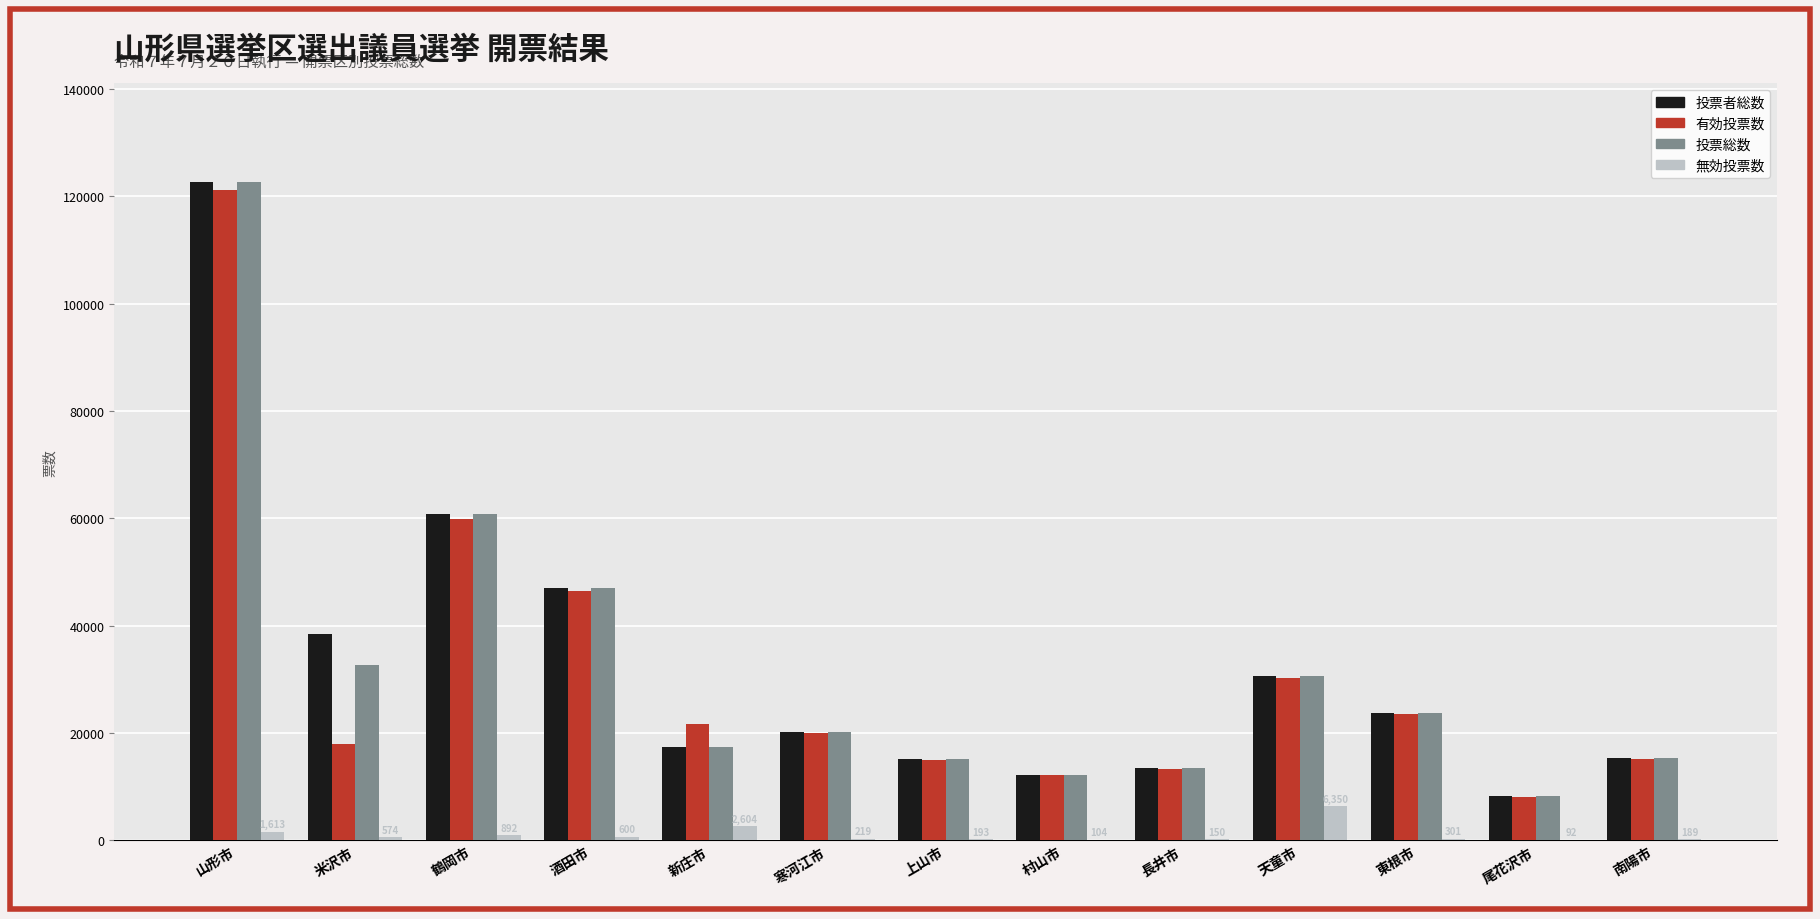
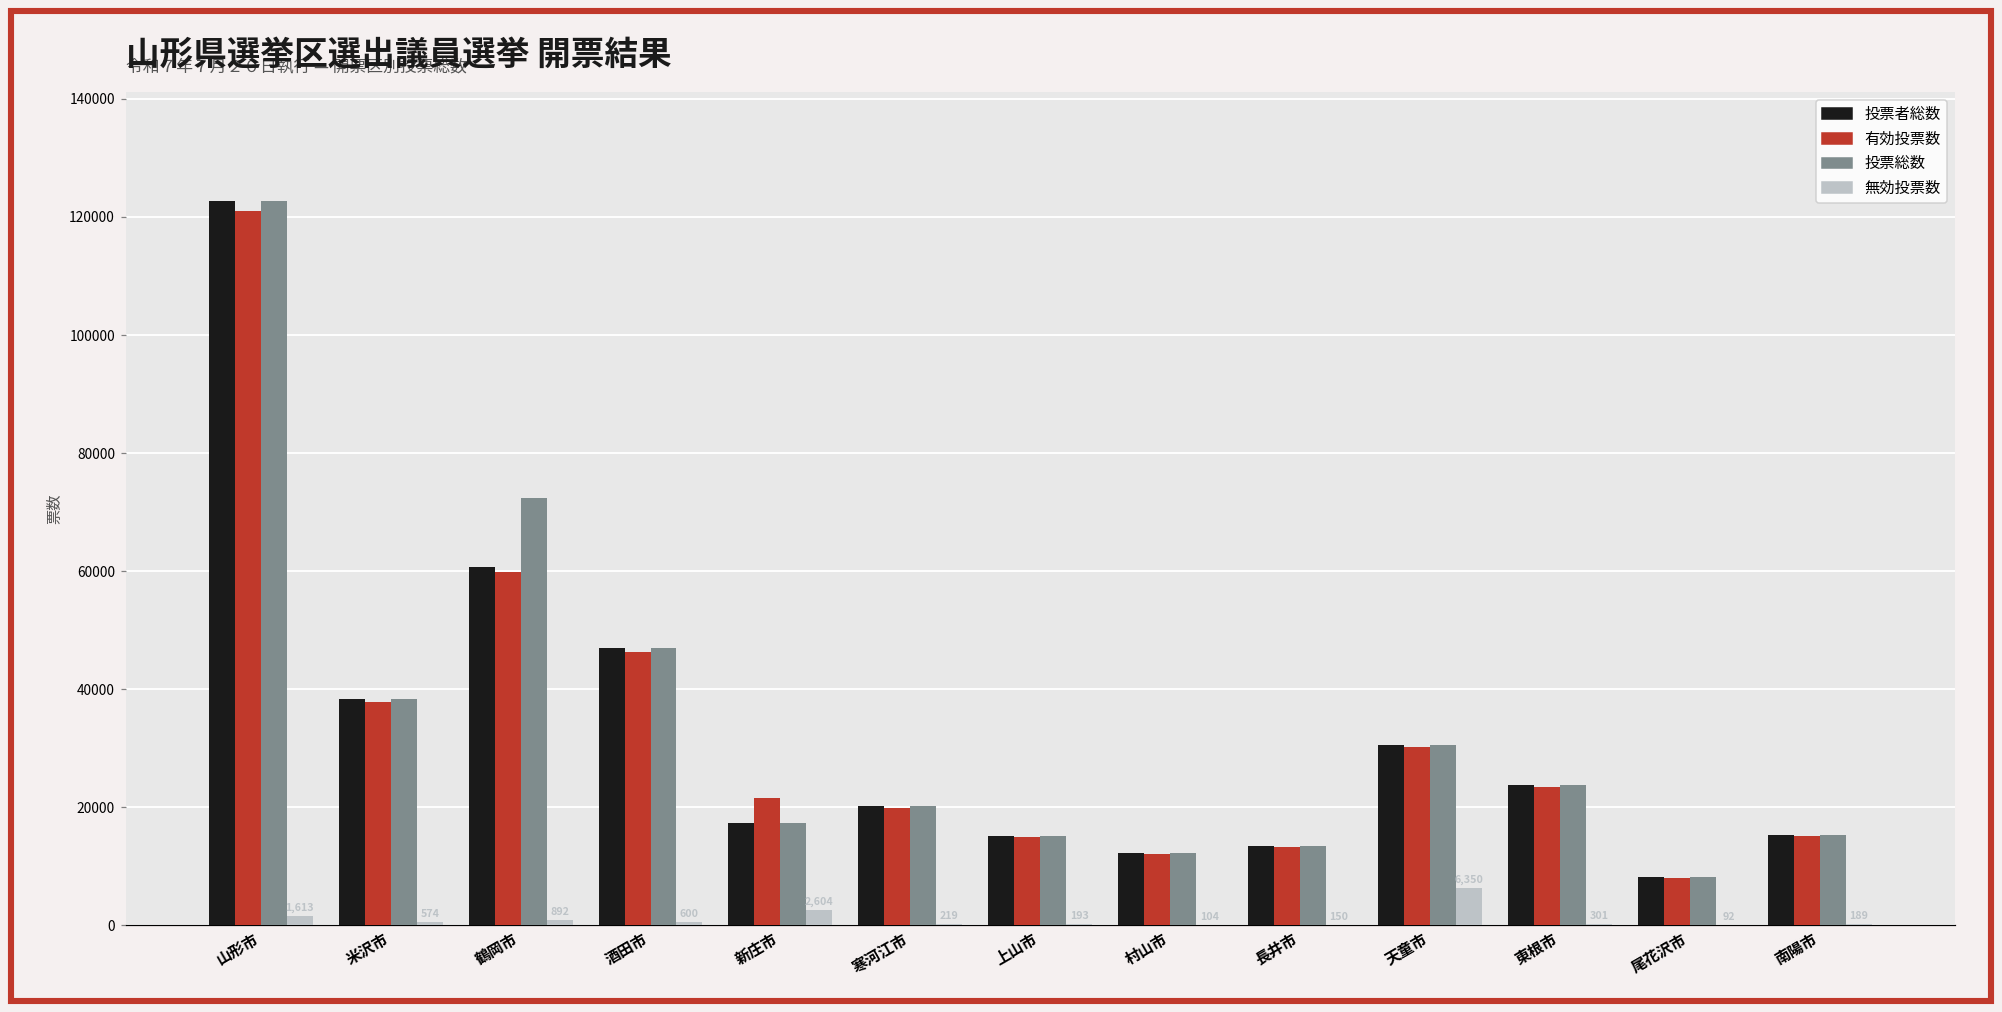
  {
    "投票者総数": {
      "山形市": 123000,
      "米沢市": 38000,
      "鶴岡市": 61000,
      "酒田市": 47000,
      "新庄市": 17000,
      "寒河江市": 20000,
      "上山市": 15000,
      "村山市": 12000,
      "長井市": 13000,
      "天童市": 31000,
      "東根市": 24000,
      "尾花沢市": 8000,
      "南陽市": 15000
    },
    "有効投票数": {
      "山形市": 121000,
-     "米沢市": 18000,
+     "米沢市": 38000,
      "鶴岡市": 60000,
      "酒田市": 46000,
      "新庄市": 22000,
      "寒河江市": 20000,
      "上山市": 15000,
      "村山市": 12000,
      "長井市": 13000,
      "天童市": 30000,
      "東根市": 23000,
      "尾花沢市": 8000,
      "南陽市": 15000
    },
    "投票総数": {
      "山形市": 123000,
-     "米沢市": 33000,
-     "鶴岡市": 61000,
+     "米沢市": 38000,
+     "鶴岡市": 72000,
      "酒田市": 47000,
      "新庄市": 17000,
      "寒河江市": 20000,
      "上山市": 15000,
      "村山市": 12000,
      "長井市": 13000,
      "天童市": 31000,
      "東根市": 24000,
      "尾花沢市": 8000,
      "南陽市": 15000
    },
    "無効投票数": {
      "山形市": 2000,
      "米沢市": 1000,
      "鶴岡市": 1000,
      "酒田市": 1000,
      "新庄市": 3000,
      "天童市": 6000
    }
  }
